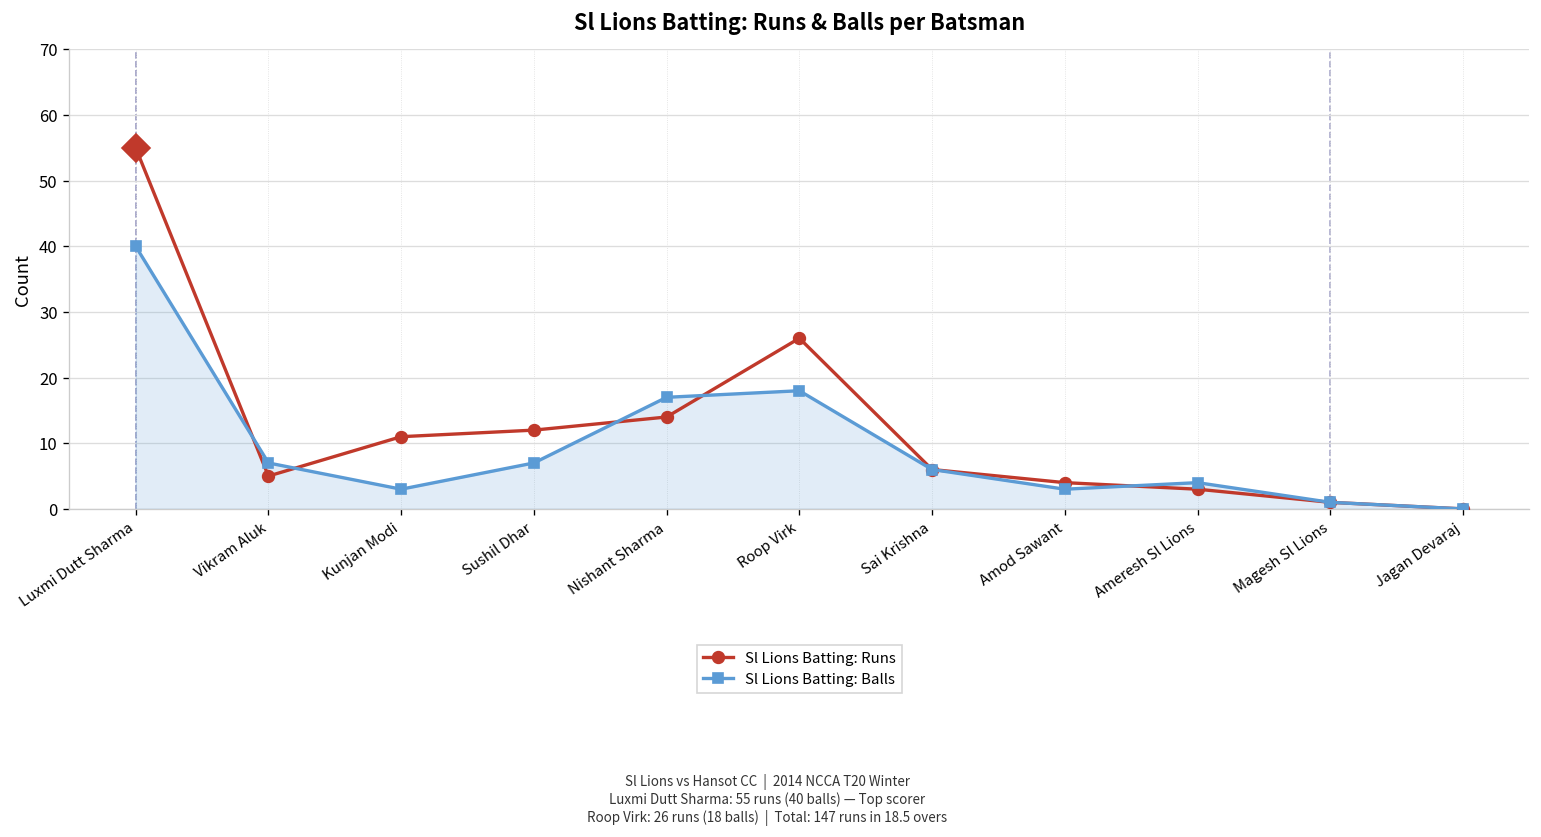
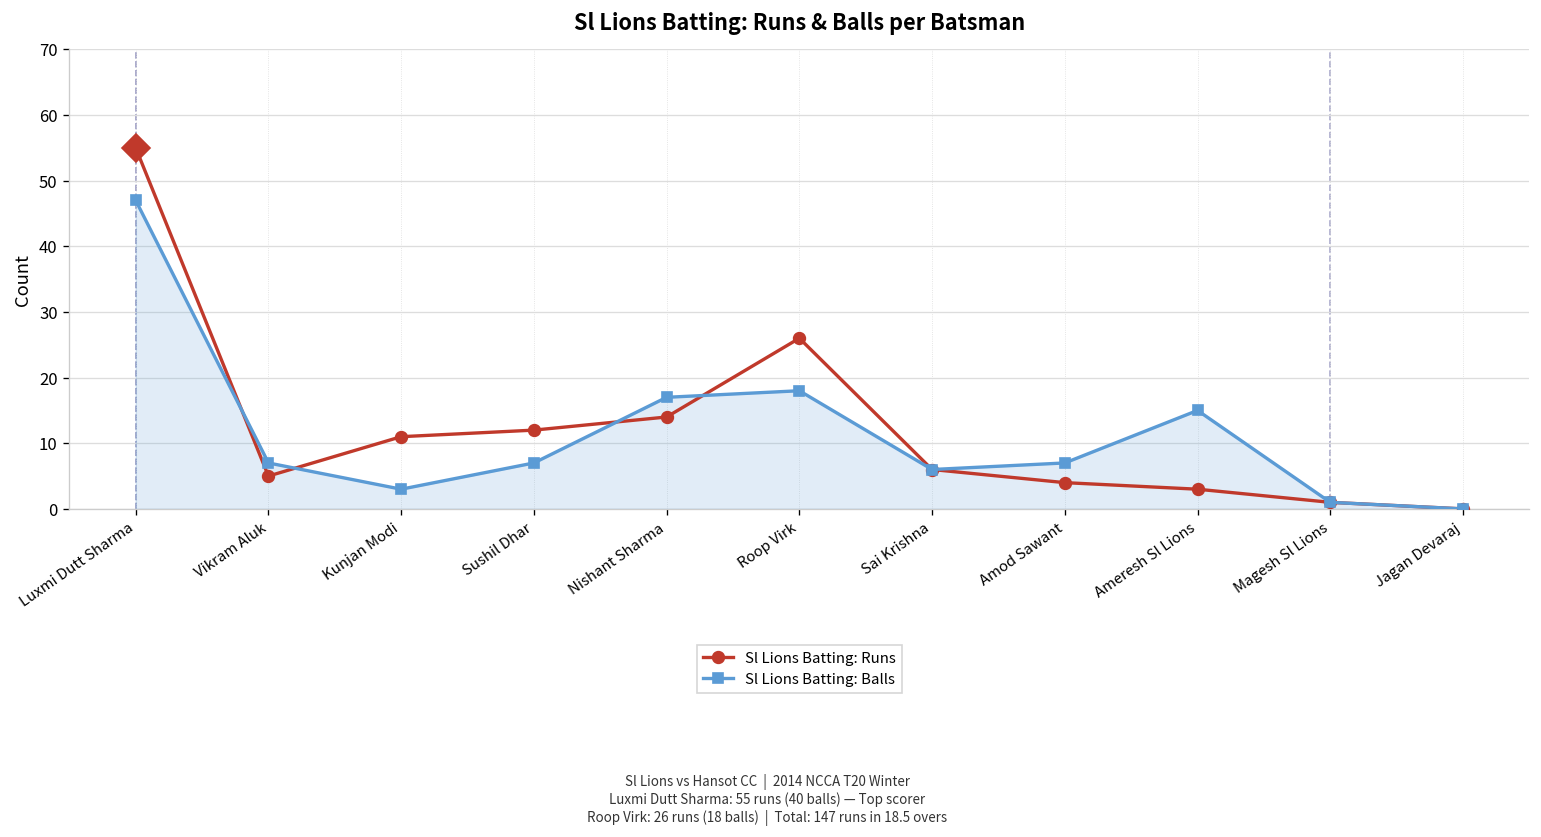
  {
    "Sl Lions Batting: Balls": {
-     "Luxmi Dutt Sharma": 40,
+     "Luxmi Dutt Sharma": 47,
      "Vikram Aluk": 7,
      "Kunjan Modi": 3,
      "Sushil Dhar": 7,
      "Nishant Sharma": 17,
      "Roop Virk": 18,
-     "Amod Sawant": 3,
-     "Ameresh Sl Lions": 4
+     "Amod Sawant": 7,
+     "Ameresh Sl Lions": 15
    }
  }
